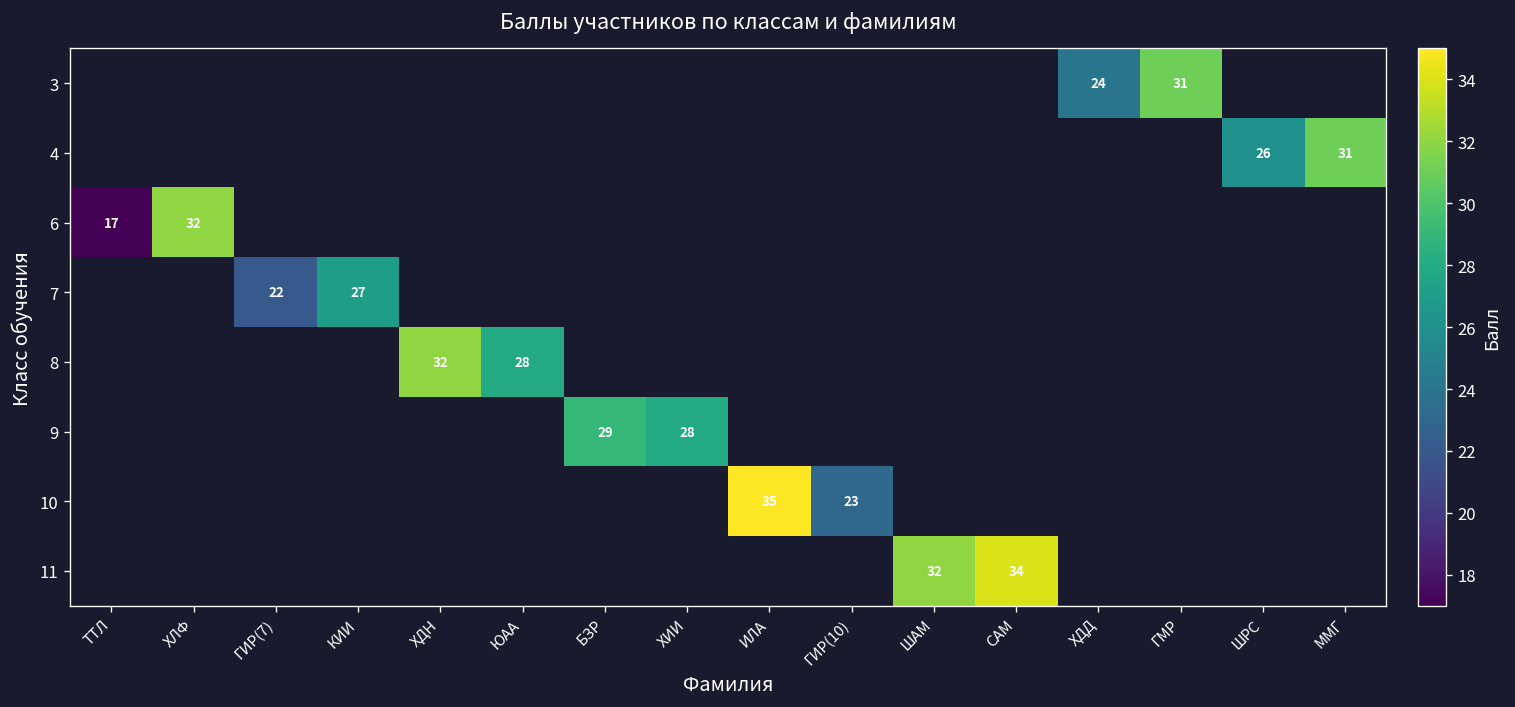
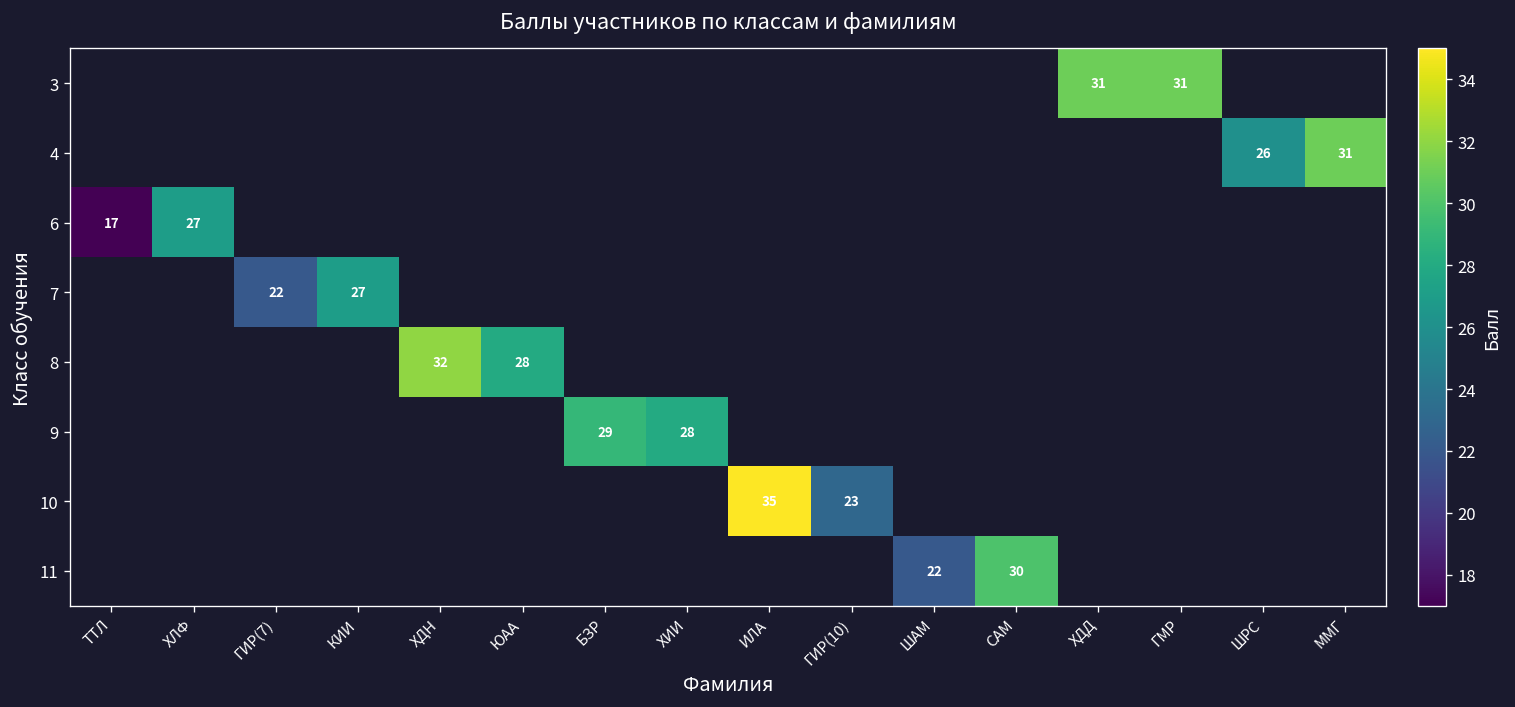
  {
    "3": {
-     "ХДД": 24,
+     "ХДД": 31,
      "ГМР": 31
    },
    "4": {
      "ШРС": 26,
      "ММГ": 31
    },
    "6": {
      "ТТЛ": 17,
-     "ХЛФ": 32
+     "ХЛФ": 27
    },
    "7": {
      "ГИР(7)": 22,
      "КИИ": 27
    },
    "8": {
      "ХДН": 32,
      "ЮАА": 28
    },
    "9": {
      "БЗР": 29,
      "ХИИ": 28
    },
    "10": {
      "ИЛА": 35,
      "ГИР(10)": 23
    },
    "11": {
-     "ШАМ": 32,
-     "САМ": 34
+     "ШАМ": 22,
+     "САМ": 30
    }
  }
